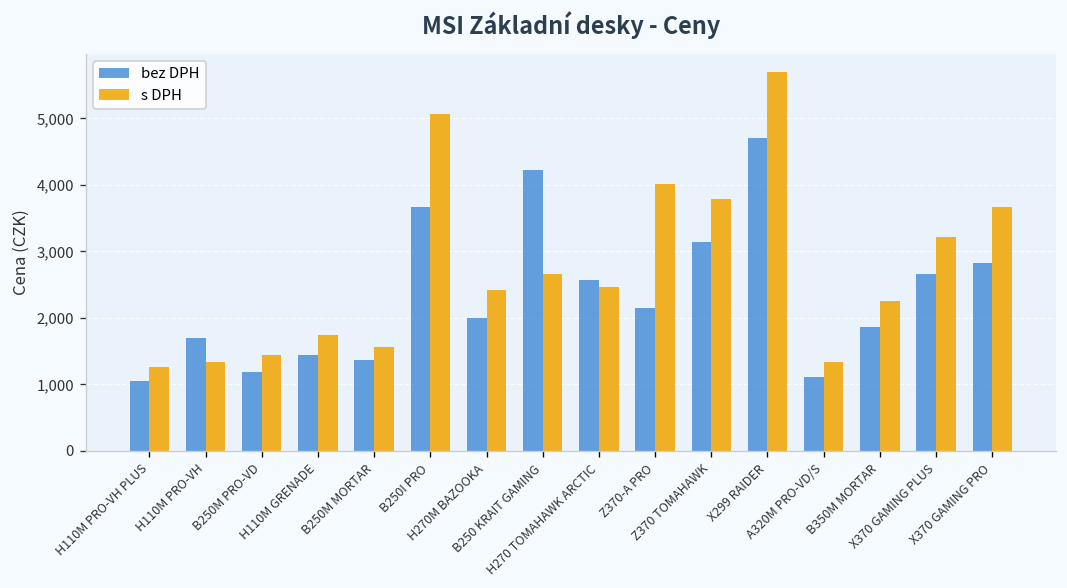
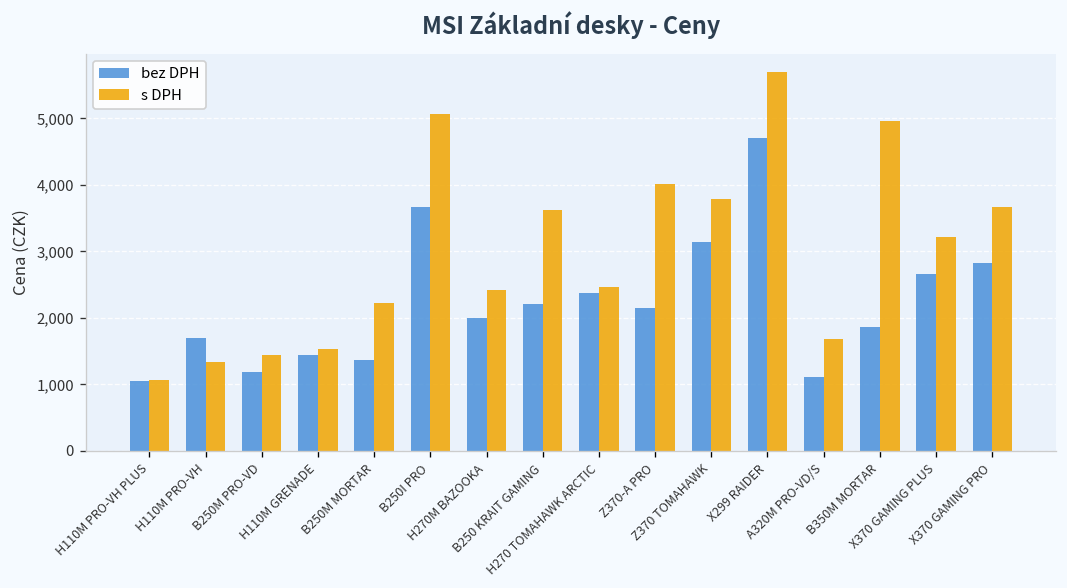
  {
    "bez DPH": {
      "H110M PRO-VH PLUS": "1,000",
      "H110M PRO-VH": "1,700",
      "B250M PRO-VD": "1,200",
      "H110M GRENADE": "1,400",
      "B250M MORTAR": "1,400",
      "B250I PRO": "3,700",
      "H270M BAZOOKA": "2,000",
-     "B250 KRAIT GAMING": "4,200",
-     "H270 TOMAHAWK ARCTIC": "2,600",
+     "B250 KRAIT GAMING": "2,200",
+     "H270 TOMAHAWK ARCTIC": "2,400",
      "Z370-A PRO": "2,200",
      "Z370 TOMAHAWK": "3,100",
      "X299 RAIDER": "4,700",
      "A320M PRO-VD/S": "1,100",
      "B350M MORTAR": "1,900",
      "X370 GAMING PLUS": "2,700",
      "X370 GAMING PRO": "2,800"
    },
    "s DPH": {
-     "H110M PRO-VH PLUS": "1,300",
+     "H110M PRO-VH PLUS": "1,100",
      "H110M PRO-VH": "1,300",
      "B250M PRO-VD": "1,400",
-     "H110M GRENADE": "1,700",
-     "B250M MORTAR": "1,600",
+     "H110M GRENADE": "1,500",
+     "B250M MORTAR": "2,200",
      "B250I PRO": "5,100",
      "H270M BAZOOKA": "2,400",
-     "B250 KRAIT GAMING": "2,700",
+     "B250 KRAIT GAMING": "3,600",
      "H270 TOMAHAWK ARCTIC": "2,500",
      "Z370-A PRO": "4,000",
      "Z370 TOMAHAWK": "3,800",
      "X299 RAIDER": "5,700",
-     "A320M PRO-VD/S": "1,300",
-     "B350M MORTAR": "2,300",
+     "A320M PRO-VD/S": "1,700",
+     "B350M MORTAR": "5,000",
      "X370 GAMING PLUS": "3,200",
      "X370 GAMING PRO": "3,700"
    }
  }
